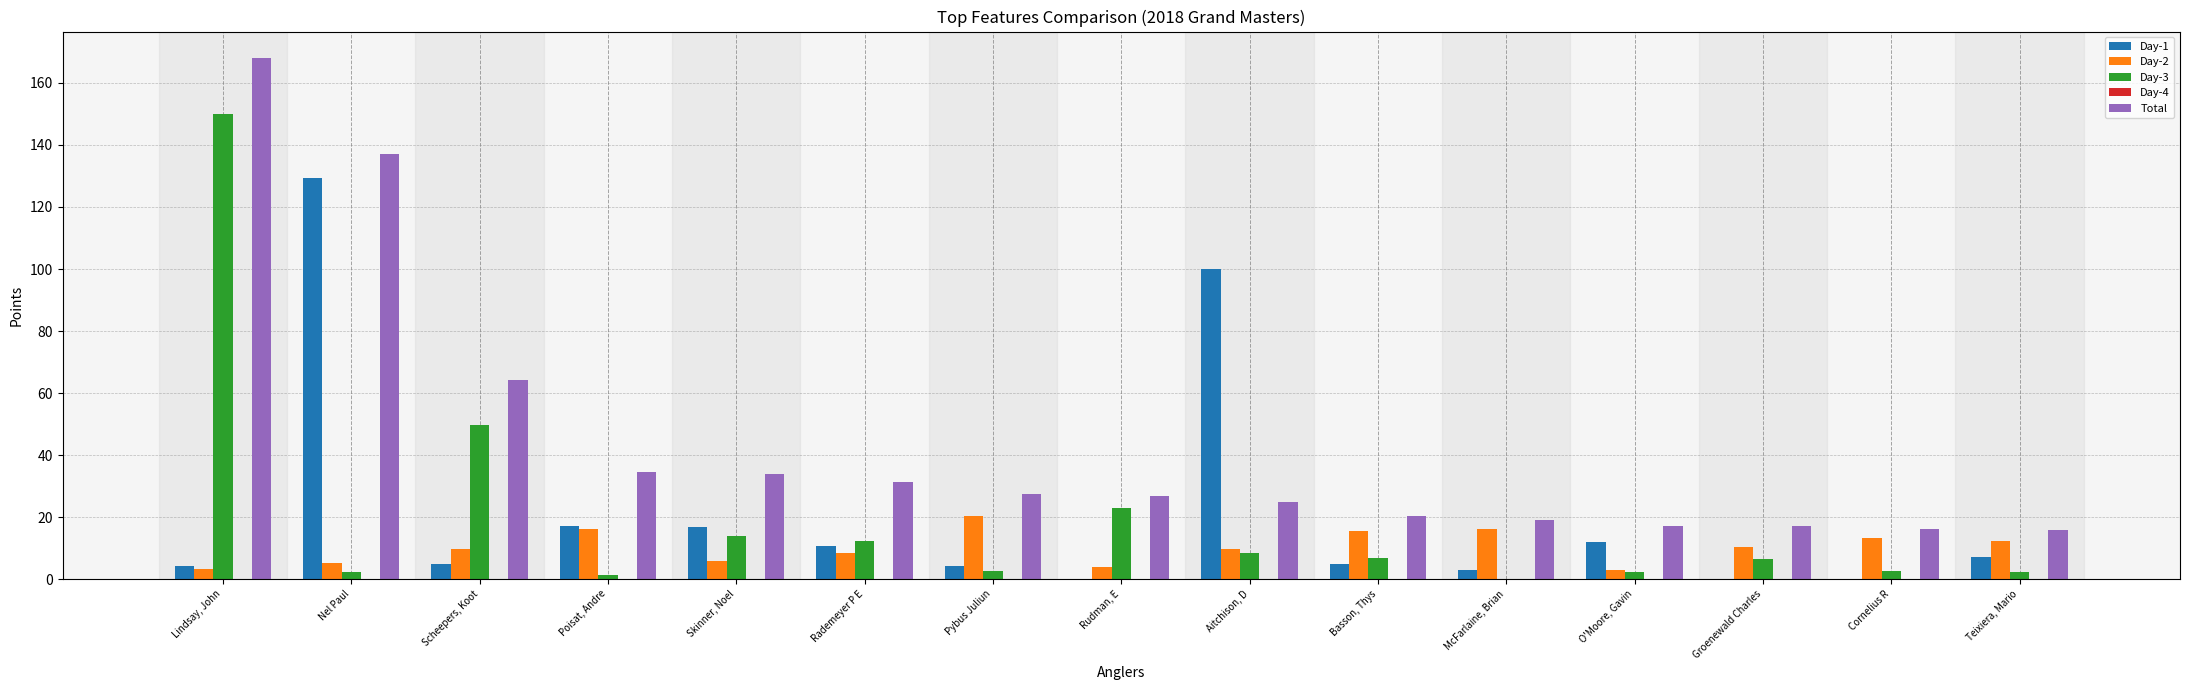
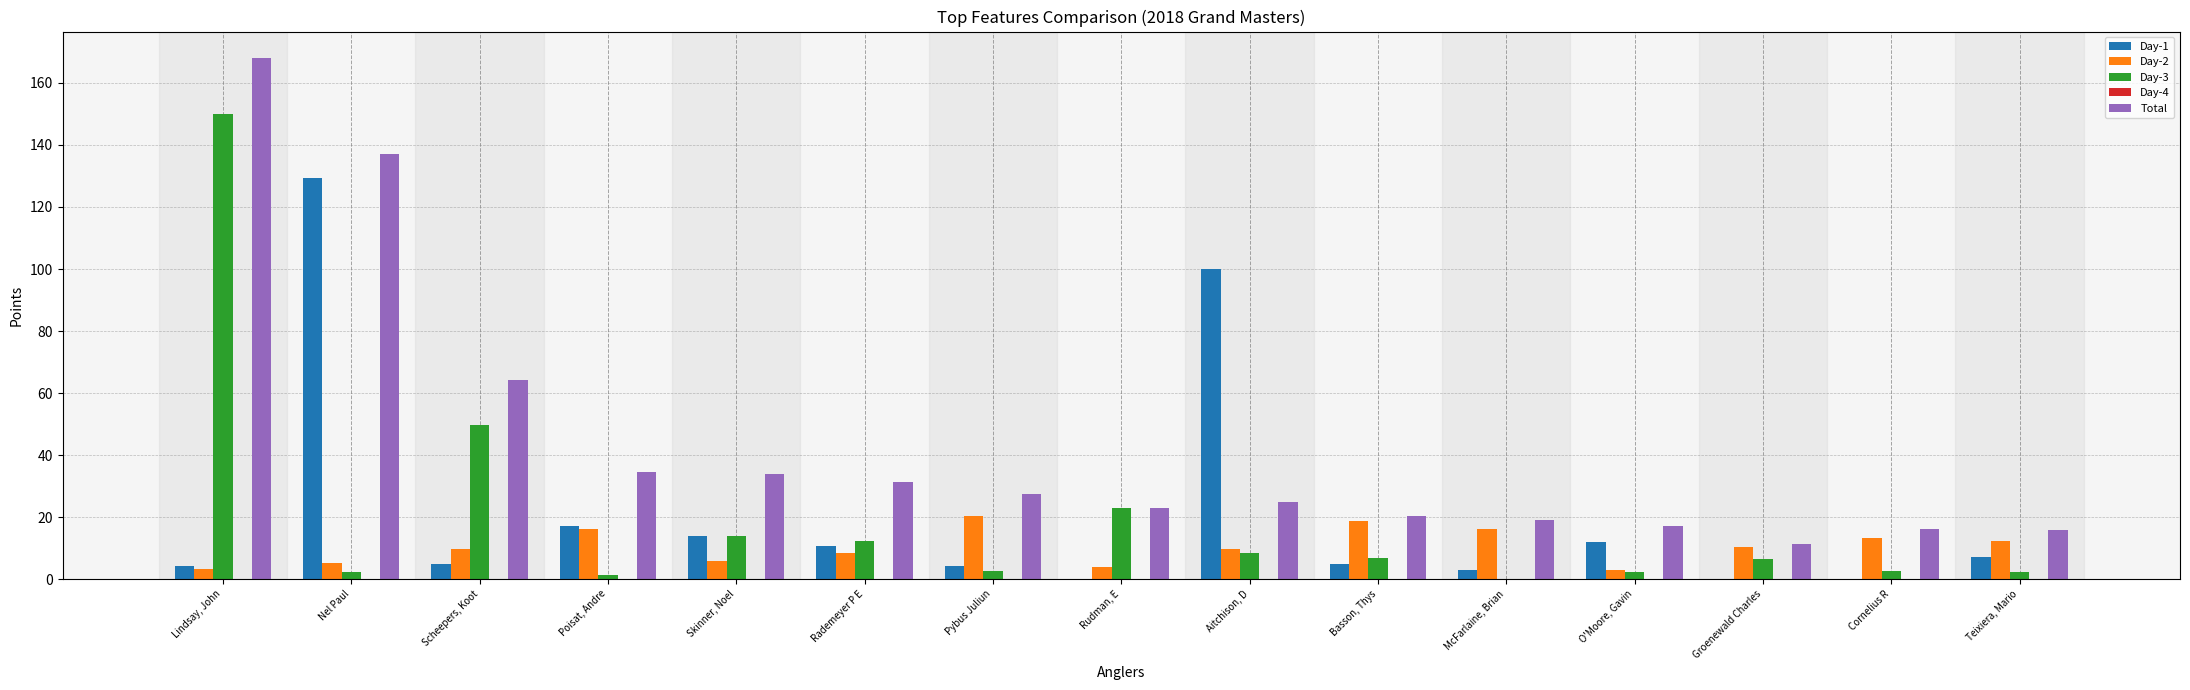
  {
    "Day-1": {
      "Lindsay, John": 4,
      "Nel Paul": 129,
      "Scheepers, Koot": 5,
      "Poisat, Andre": 17,
-     "Skinner, Noel": 17,
+     "Skinner, Noel": 14,
      "Rademeyer P E": 11,
      "Pybus Juliun": 4,
      "Rudman, E": 0,
      "Aitchison, D": 100,
      "Basson, Thys": 5,
      "McFarlaine, Brian": 3,
      "O'Moore, Gavin": 12,
      "Groenewald Charles": 0,
      "Cornelius R": 0,
      "Teixiera, Mario": 7
    },
    "Day-2": {
      "Lindsay, John": 3,
      "Nel Paul": 5,
      "Scheepers, Koot": 10,
      "Poisat, Andre": 16,
      "Skinner, Noel": 6,
      "Rademeyer P E": 8,
      "Pybus Juliun": 20,
      "Rudman, E": 4,
      "Aitchison, D": 10,
-     "Basson, Thys": 15,
+     "Basson, Thys": 19,
      "McFarlaine, Brian": 16,
      "O'Moore, Gavin": 3,
      "Groenewald Charles": 10,
      "Cornelius R": 13,
      "Teixiera, Mario": 12
    },
    "Day-3": {
      "Lindsay, John": 150,
      "Nel Paul": 2,
      "Scheepers, Koot": 50,
      "Poisat, Andre": 1,
      "Skinner, Noel": 14,
      "Rademeyer P E": 12,
      "Pybus Juliun": 3,
      "Rudman, E": 23,
      "Aitchison, D": 9,
      "Basson, Thys": 7,
      "McFarlaine, Brian": 0,
      "O'Moore, Gavin": 2,
      "Groenewald Charles": 7,
      "Cornelius R": 3,
      "Teixiera, Mario": 2
    },
    "Day-4": {
      "Lindsay, John": 0,
      "Nel Paul": 0,
      "Scheepers, Koot": 0,
      "Poisat, Andre": 0,
      "Skinner, Noel": 0,
      "Rademeyer P E": 0,
      "Pybus Juliun": 0,
      "Rudman, E": 0,
      "Aitchison, D": 0,
      "Basson, Thys": 0,
      "McFarlaine, Brian": 0,
      "O'Moore, Gavin": 0,
      "Groenewald Charles": 0,
      "Cornelius R": 0,
      "Teixiera, Mario": 0
    },
    "Total": {
      "Lindsay, John": 168,
      "Nel Paul": 137,
      "Scheepers, Koot": 64,
      "Poisat, Andre": 35,
      "Skinner, Noel": 34,
      "Rademeyer P E": 31,
      "Pybus Juliun": 27,
-     "Rudman, E": 27,
+     "Rudman, E": 23,
      "Aitchison, D": 25,
      "Basson, Thys": 20,
      "McFarlaine, Brian": 19,
      "O'Moore, Gavin": 17,
-     "Groenewald Charles": 17,
+     "Groenewald Charles": 11,
      "Cornelius R": 16,
      "Teixiera, Mario": 16
    }
  }
